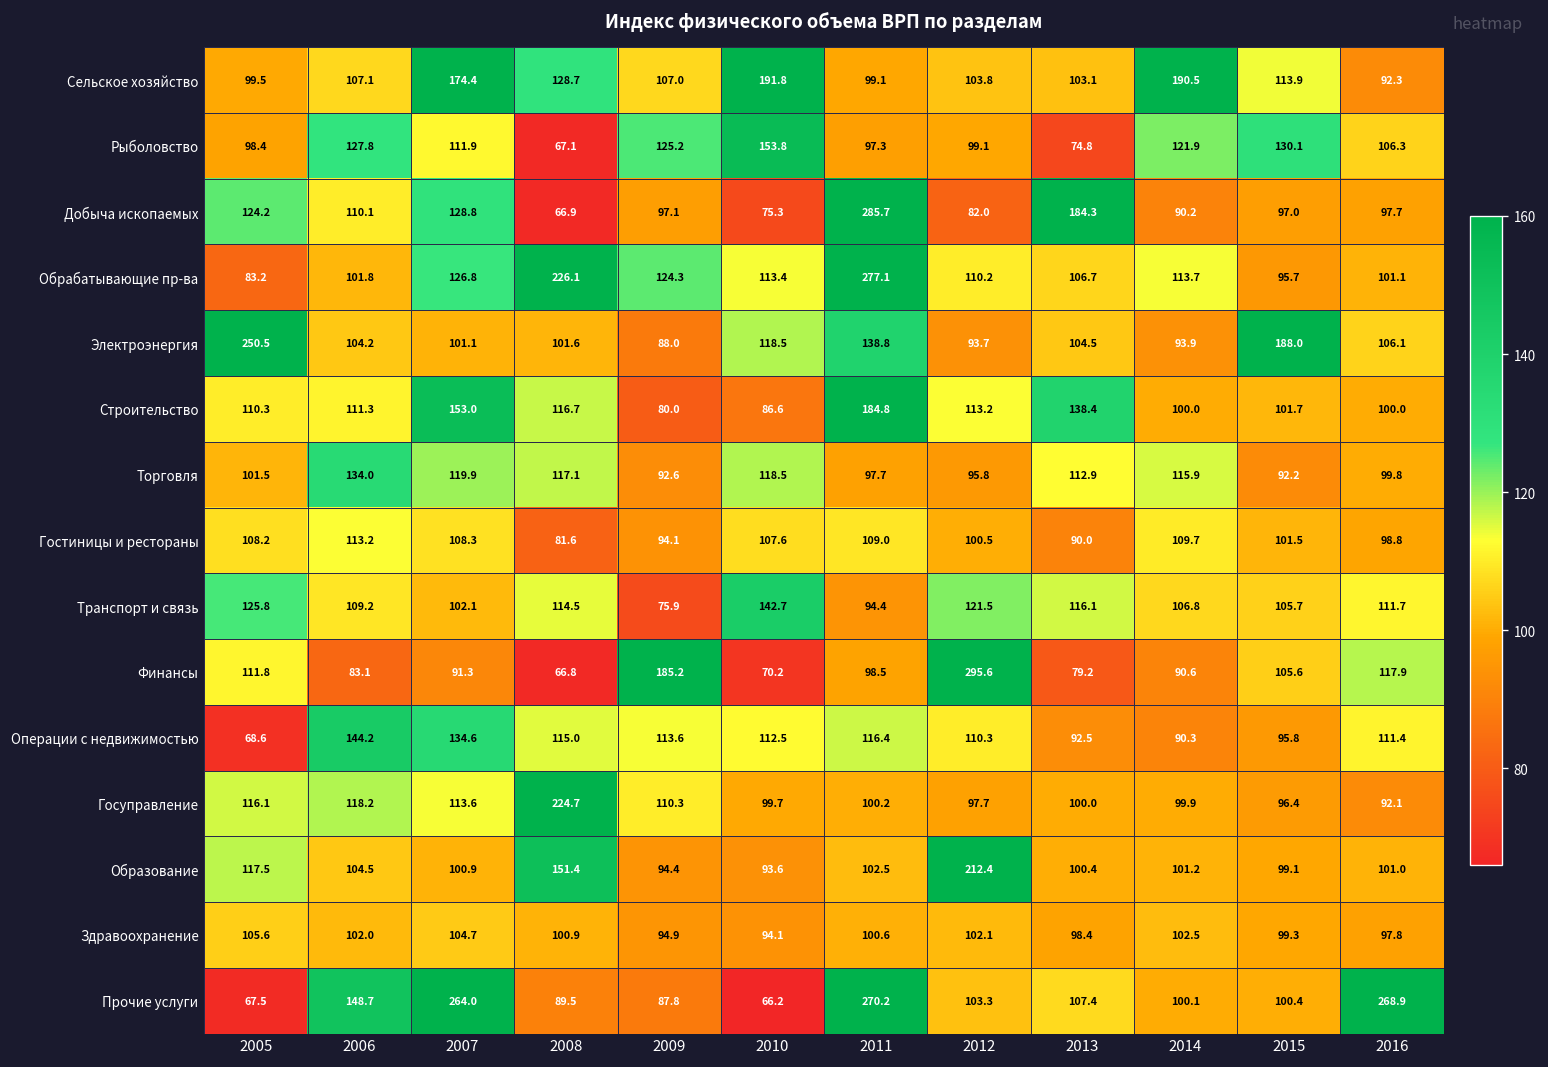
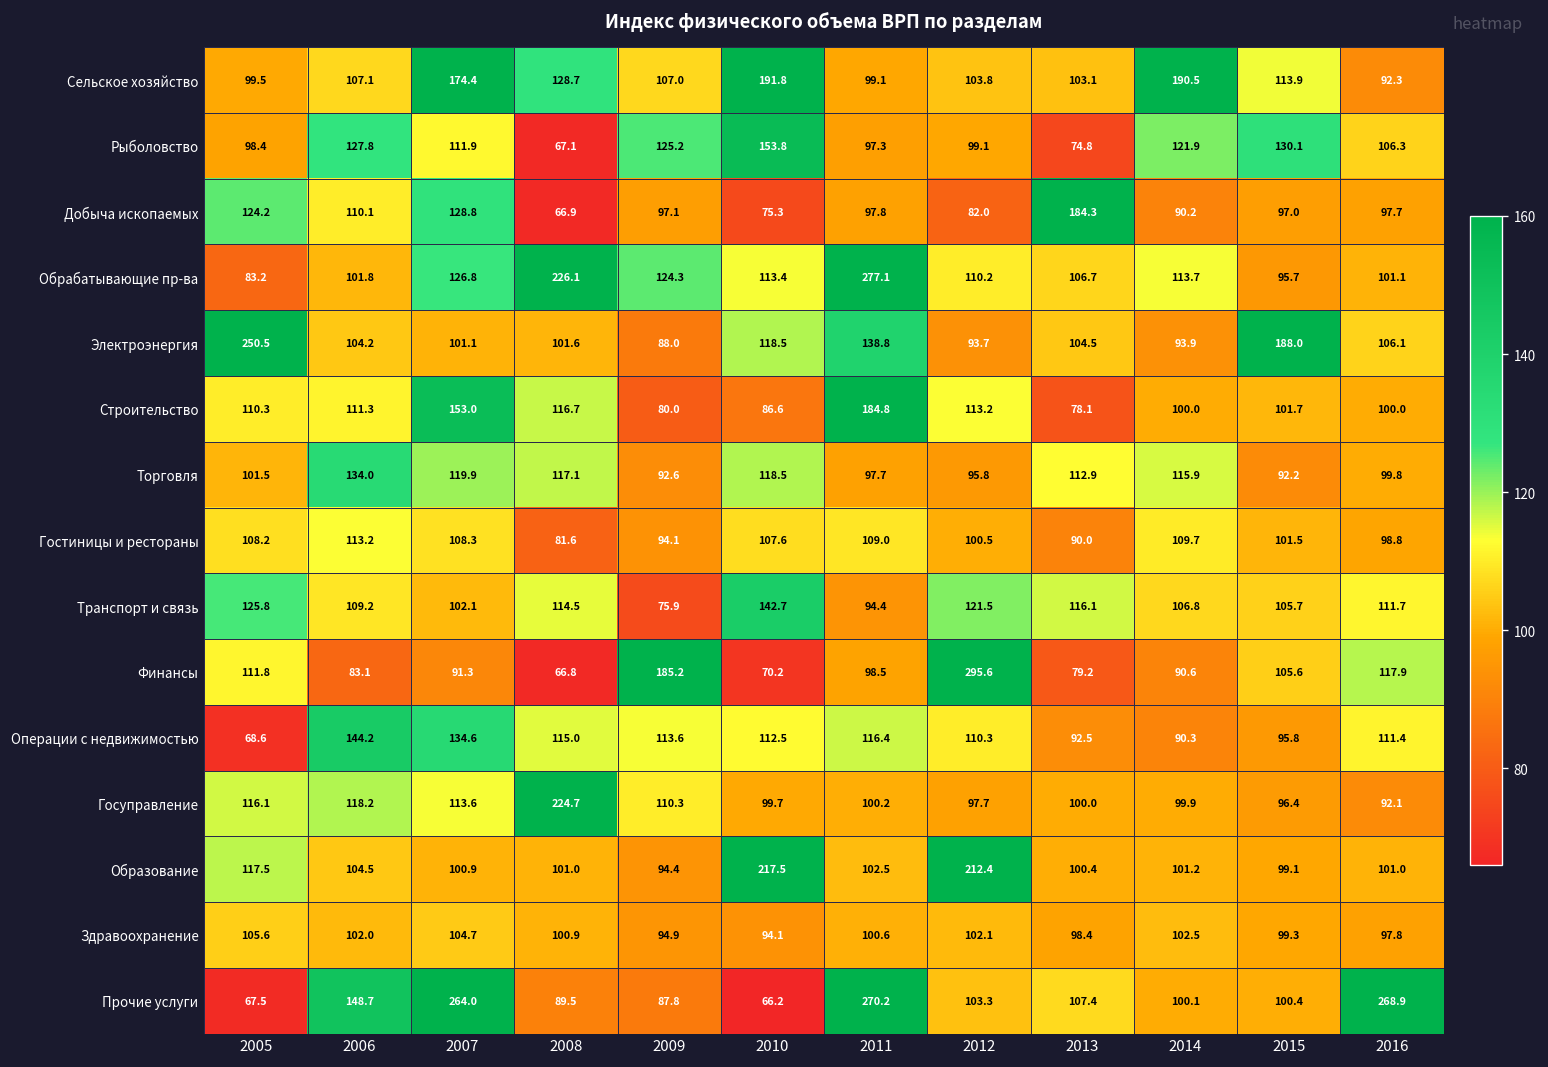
  {
    "Сельское хозяйство": {
      "2005": 99.5,
      "2006": 107.1,
      "2007": 174.4,
      "2008": 128.7,
      "2009": 107.0,
      "2010": 191.8,
      "2011": 99.1,
      "2012": 103.8,
      "2013": 103.1,
      "2014": 190.5,
      "2015": 113.9,
      "2016": 92.3
    },
    "Рыболовство": {
      "2005": 98.4,
      "2006": 127.8,
      "2007": 111.9,
      "2008": 67.1,
      "2009": 125.2,
      "2010": 153.8,
      "2011": 97.3,
      "2012": 99.1,
      "2013": 74.8,
      "2014": 121.9,
      "2015": 130.1,
      "2016": 106.3
    },
    "Добыча ископаемых": {
      "2005": 124.2,
      "2006": 110.1,
      "2007": 128.8,
      "2008": 66.9,
      "2009": 97.1,
      "2010": 75.3,
-     "2011": 285.7,
+     "2011": 97.8,
      "2012": 82.0,
      "2013": 184.3,
      "2014": 90.2,
      "2015": 97.0,
      "2016": 97.7
    },
    "Обрабатывающие пр-ва": {
      "2005": 83.2,
      "2006": 101.8,
      "2007": 126.8,
      "2008": 226.1,
      "2009": 124.3,
      "2010": 113.4,
      "2011": 277.1,
      "2012": 110.2,
      "2013": 106.7,
      "2014": 113.7,
      "2015": 95.7,
      "2016": 101.1
    },
    "Электроэнергия": {
      "2005": 250.5,
      "2006": 104.2,
      "2007": 101.1,
      "2008": 101.6,
      "2009": 88.0,
      "2010": 118.5,
      "2011": 138.8,
      "2012": 93.7,
      "2013": 104.5,
      "2014": 93.9,
      "2015": 188.0,
      "2016": 106.1
    },
    "Строительство": {
      "2005": 110.3,
      "2006": 111.3,
      "2007": 153.0,
      "2008": 116.7,
      "2009": 80.0,
      "2010": 86.6,
      "2011": 184.8,
      "2012": 113.2,
-     "2013": 138.4,
+     "2013": 78.1,
      "2014": 100.0,
      "2015": 101.7,
      "2016": 100.0
    },
    "Торговля": {
      "2005": 101.5,
      "2006": 134.0,
      "2007": 119.9,
      "2008": 117.1,
      "2009": 92.6,
      "2010": 118.5,
      "2011": 97.7,
      "2012": 95.8,
      "2013": 112.9,
      "2014": 115.9,
      "2015": 92.2,
      "2016": 99.8
    },
    "Гостиницы и рестораны": {
      "2005": 108.2,
      "2006": 113.2,
      "2007": 108.3,
      "2008": 81.6,
      "2009": 94.1,
      "2010": 107.6,
      "2011": 109.0,
      "2012": 100.5,
      "2013": 90.0,
      "2014": 109.7,
      "2015": 101.5,
      "2016": 98.8
    },
    "Транспорт и связь": {
      "2005": 125.8,
      "2006": 109.2,
      "2007": 102.1,
      "2008": 114.5,
      "2009": 75.9,
      "2010": 142.7,
      "2011": 94.4,
      "2012": 121.5,
      "2013": 116.1,
      "2014": 106.8,
      "2015": 105.7,
      "2016": 111.7
    },
    "Финансы": {
      "2005": 111.8,
      "2006": 83.1,
      "2007": 91.3,
      "2008": 66.8,
      "2009": 185.2,
      "2010": 70.2,
      "2011": 98.5,
      "2012": 295.6,
      "2013": 79.2,
      "2014": 90.6,
      "2015": 105.6,
      "2016": 117.9
    },
    "Операции с недвижимостью": {
      "2005": 68.6,
      "2006": 144.2,
      "2007": 134.6,
      "2008": 115.0,
      "2009": 113.6,
      "2010": 112.5,
      "2011": 116.4,
      "2012": 110.3,
      "2013": 92.5,
      "2014": 90.3,
      "2015": 95.8,
      "2016": 111.4
    },
    "Госуправление": {
      "2005": 116.1,
      "2006": 118.2,
      "2007": 113.6,
      "2008": 224.7,
      "2009": 110.3,
      "2010": 99.7,
      "2011": 100.2,
      "2012": 97.7,
      "2013": 100.0,
      "2014": 99.9,
      "2015": 96.4,
      "2016": 92.1
    },
    "Образование": {
      "2005": 117.5,
      "2006": 104.5,
      "2007": 100.9,
-     "2008": 151.4,
+     "2008": 101.0,
      "2009": 94.4,
-     "2010": 93.6,
+     "2010": 217.5,
      "2011": 102.5,
      "2012": 212.4,
      "2013": 100.4,
      "2014": 101.2,
      "2015": 99.1,
      "2016": 101.0
    },
    "Здравоохранение": {
      "2005": 105.6,
      "2006": 102.0,
      "2007": 104.7,
      "2008": 100.9,
      "2009": 94.9,
      "2010": 94.1,
      "2011": 100.6,
      "2012": 102.1,
      "2013": 98.4,
      "2014": 102.5,
      "2015": 99.3,
      "2016": 97.8
    },
    "Прочие услуги": {
      "2005": 67.5,
      "2006": 148.7,
      "2007": 264.0,
      "2008": 89.5,
      "2009": 87.8,
      "2010": 66.2,
      "2011": 270.2,
      "2012": 103.3,
      "2013": 107.4,
      "2014": 100.1,
      "2015": 100.4,
      "2016": 268.9
    }
  }
